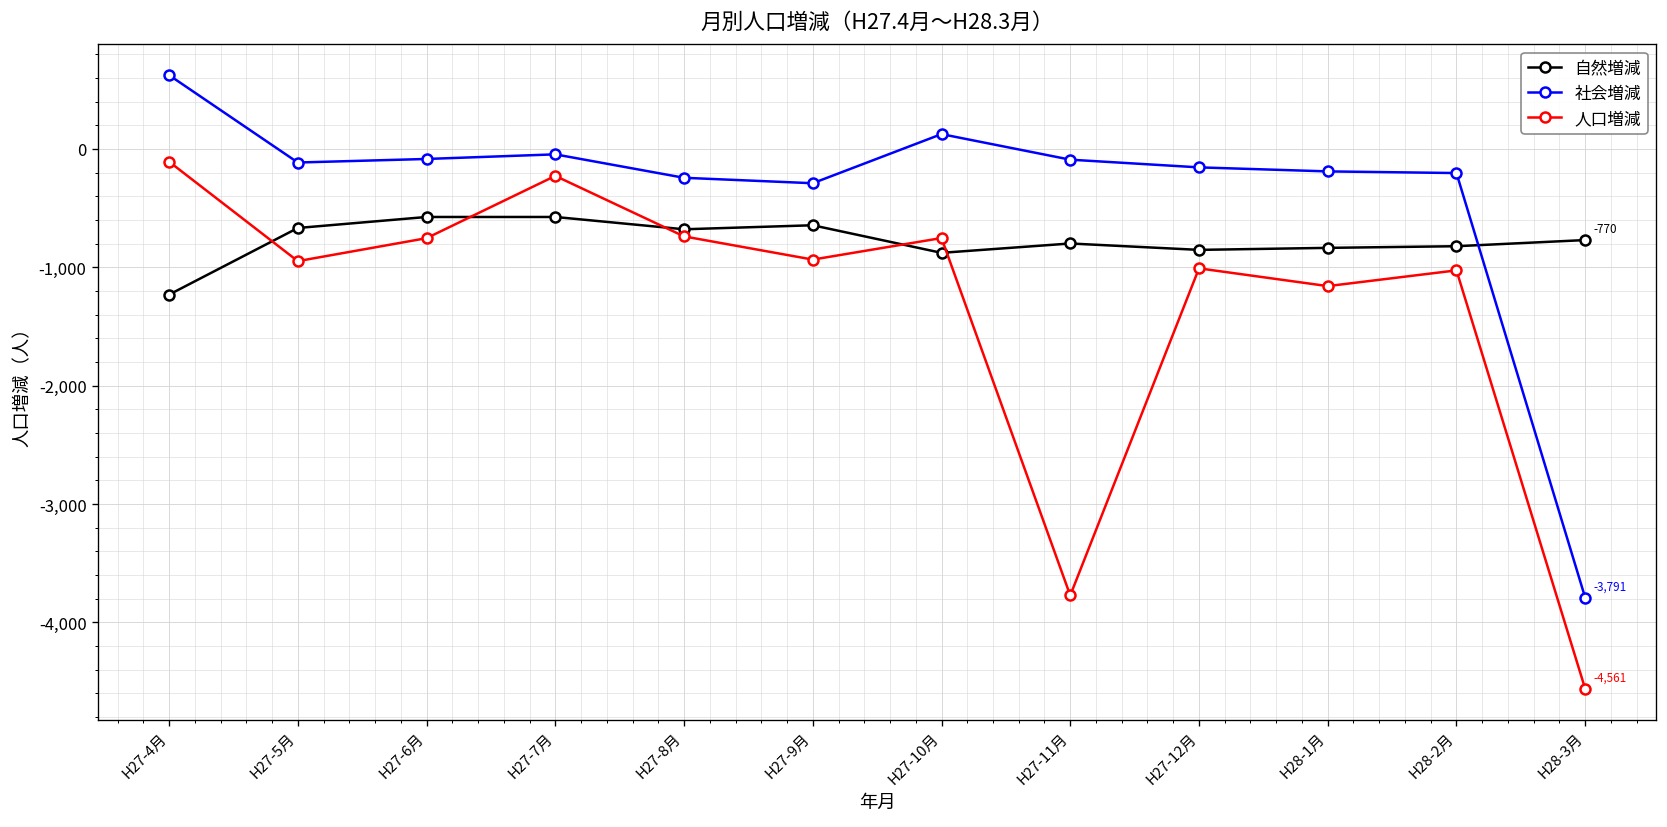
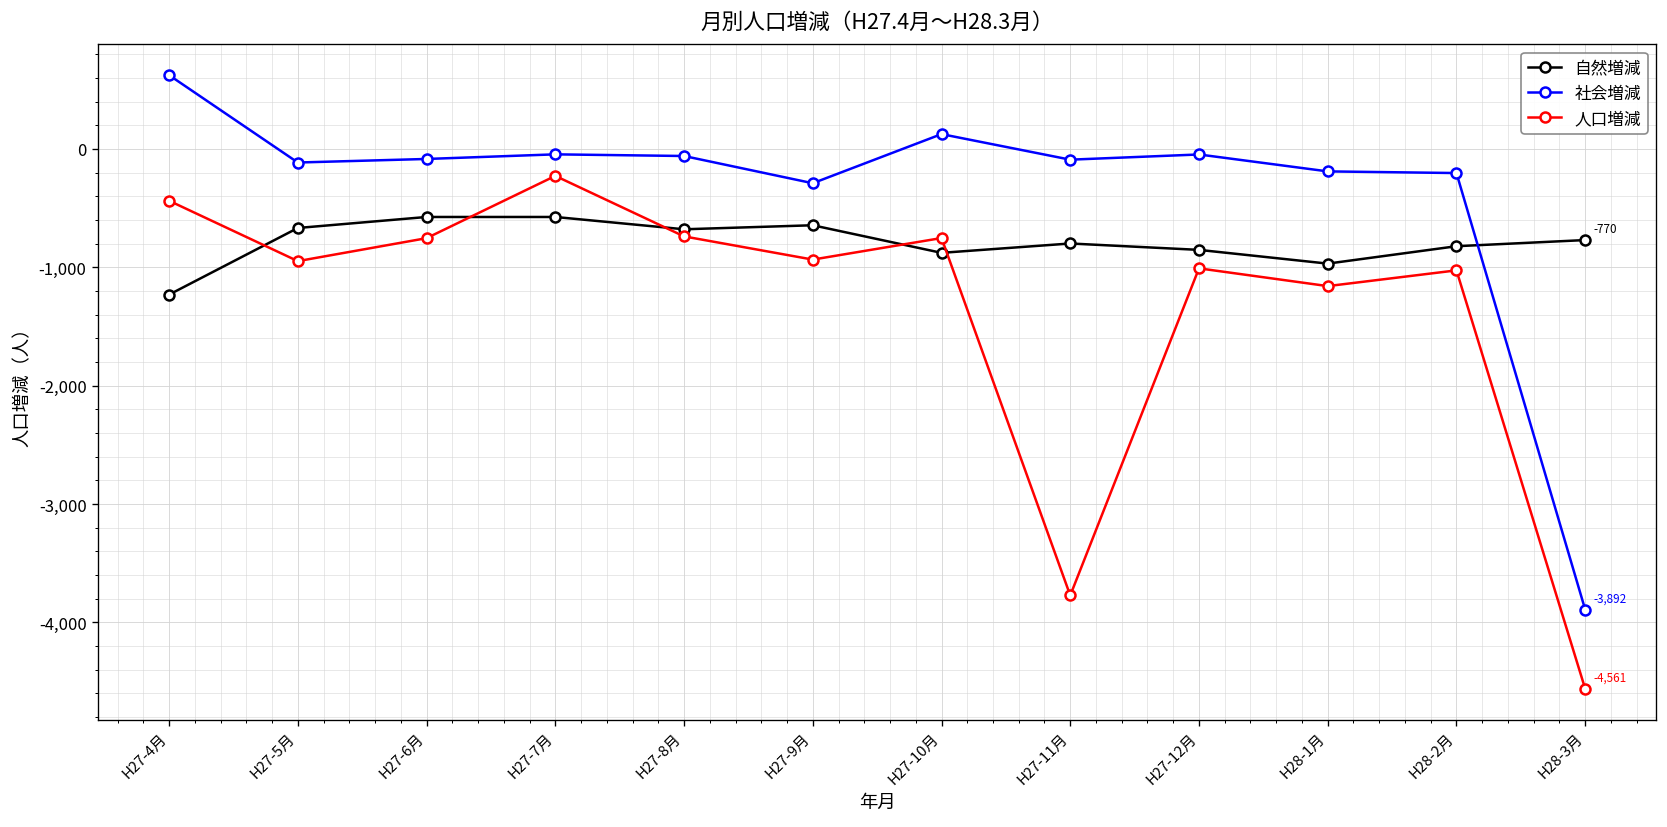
  {
    "自然増減": {
      "H27-4月": "-1,200",
      "H27-5月": "-700",
      "H27-6月": "-600",
      "H27-7月": "-600",
      "H27-8月": "-700",
      "H27-9月": "-600",
      "H27-10月": "-900",
      "H27-11月": "-800",
      "H27-12月": "-900",
-     "H28-1月": "-800",
+     "H28-1月": "-1,000",
      "H28-2月": "-800"
    },
    "社会増減": {
-     "H27-8月": "-200",
-     "H27-12月": "-200",
-     "H28-3月": "-3,791"
+     "H27-8月": "-100",
+     "H27-12月": "0",
+     "H28-3月": "-3,892"
    },
    "人口増減": {
-     "H27-4月": "-100",
+     "H27-4月": "-400",
      "H27-5月": "-900",
      "H27-6月": "-800",
      "H27-7月": "-200",
      "H27-8月": "-700",
      "H27-9月": "-900",
      "H27-10月": "-800",
      "H27-11月": "-3,800",
      "H27-12月": "-1,000",
      "H28-1月": "-1,200",
      "H28-2月": "-1,000"
    }
  }
